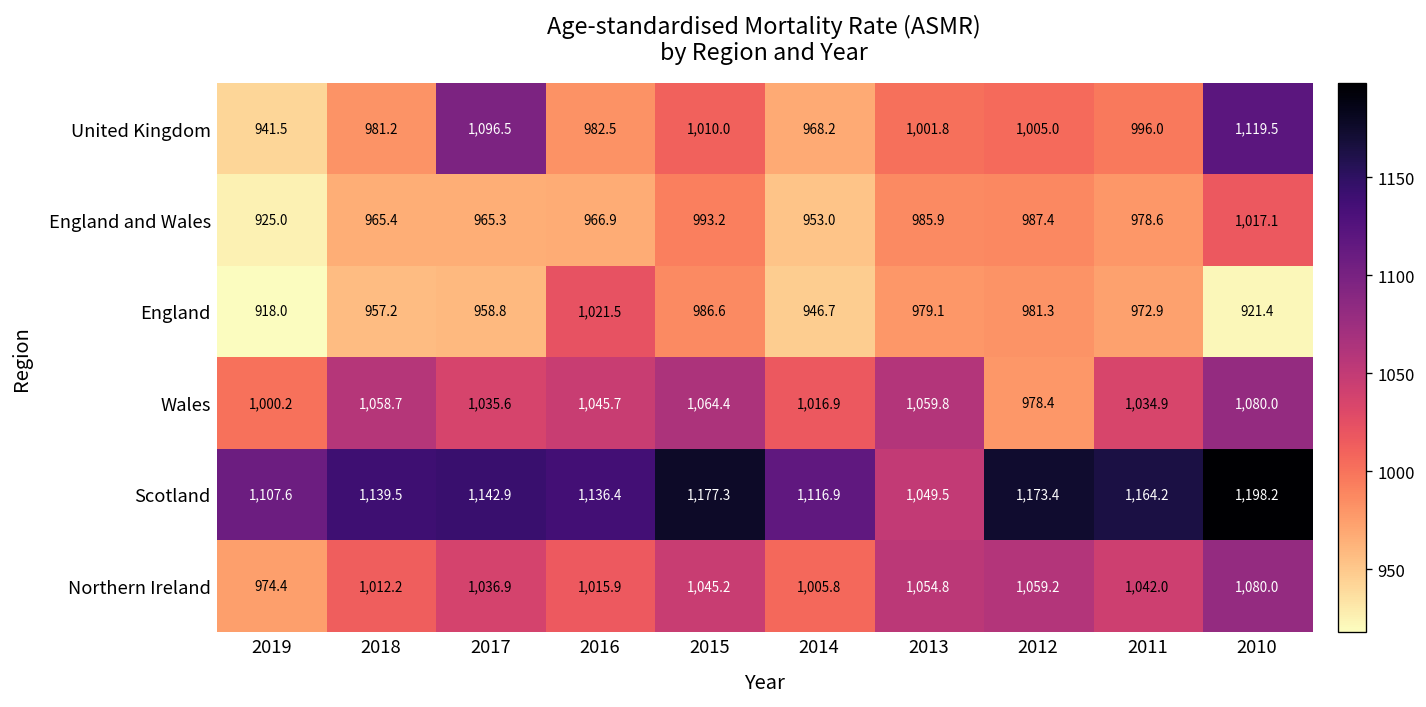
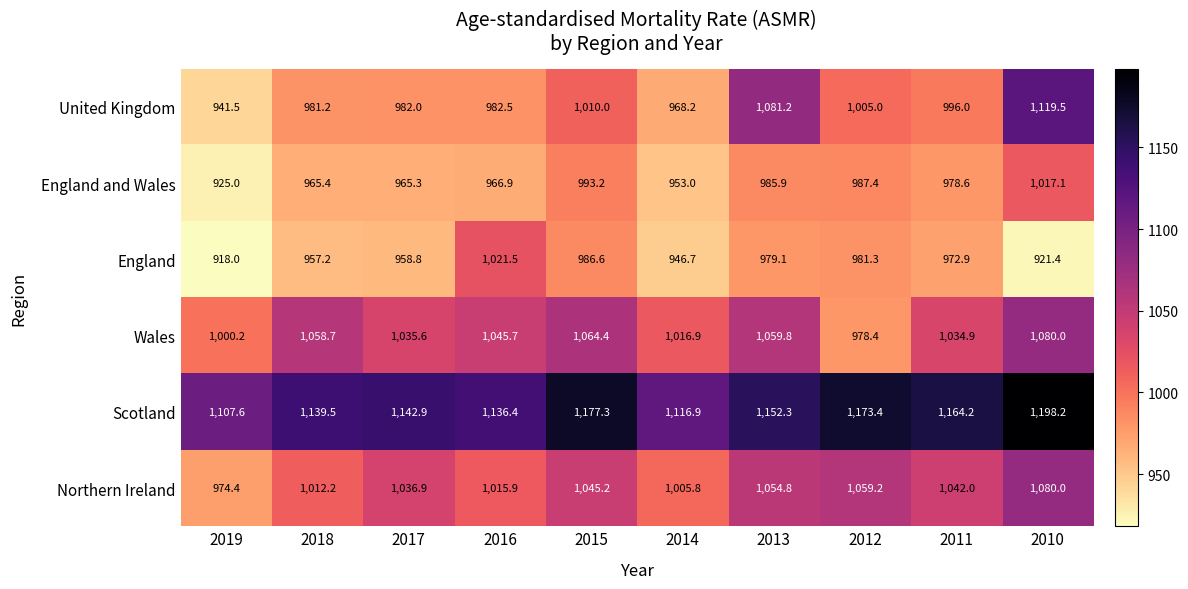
  {
    "United Kingdom": {
      "2019": "941.5",
      "2018": "981.2",
-     "2017": "1,096.5",
+     "2017": "982.0",
      "2016": "982.5",
      "2015": "1,010.0",
      "2014": "968.2",
-     "2013": "1,001.8",
+     "2013": "1,081.2",
      "2012": "1,005.0",
      "2011": "996.0",
      "2010": "1,119.5"
    },
    "England and Wales": {
      "2019": "925.0",
      "2018": "965.4",
      "2017": "965.3",
      "2016": "966.9",
      "2015": "993.2",
      "2014": "953.0",
      "2013": "985.9",
      "2012": "987.4",
      "2011": "978.6",
      "2010": "1,017.1"
    },
    "England": {
      "2019": "918.0",
      "2018": "957.2",
      "2017": "958.8",
      "2016": "1,021.5",
      "2015": "986.6",
      "2014": "946.7",
      "2013": "979.1",
      "2012": "981.3",
      "2011": "972.9",
      "2010": "921.4"
    },
    "Wales": {
      "2019": "1,000.2",
      "2018": "1,058.7",
      "2017": "1,035.6",
      "2016": "1,045.7",
      "2015": "1,064.4",
      "2014": "1,016.9",
      "2013": "1,059.8",
      "2012": "978.4",
      "2011": "1,034.9",
      "2010": "1,080.0"
    },
    "Scotland": {
      "2019": "1,107.6",
      "2018": "1,139.5",
      "2017": "1,142.9",
      "2016": "1,136.4",
      "2015": "1,177.3",
      "2014": "1,116.9",
-     "2013": "1,049.5",
+     "2013": "1,152.3",
      "2012": "1,173.4",
      "2011": "1,164.2",
      "2010": "1,198.2"
    },
    "Northern Ireland": {
      "2019": "974.4",
      "2018": "1,012.2",
      "2017": "1,036.9",
      "2016": "1,015.9",
      "2015": "1,045.2",
      "2014": "1,005.8",
      "2013": "1,054.8",
      "2012": "1,059.2",
      "2011": "1,042.0",
      "2010": "1,080.0"
    }
  }
